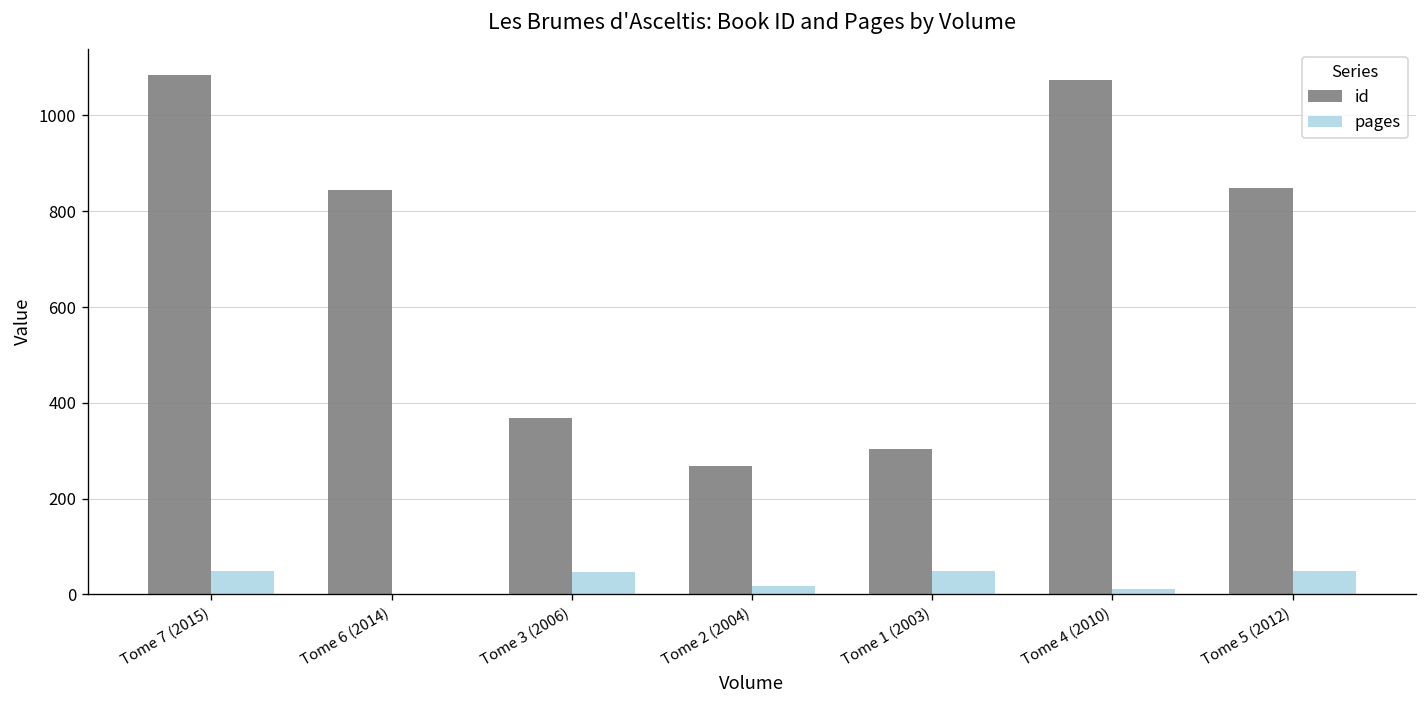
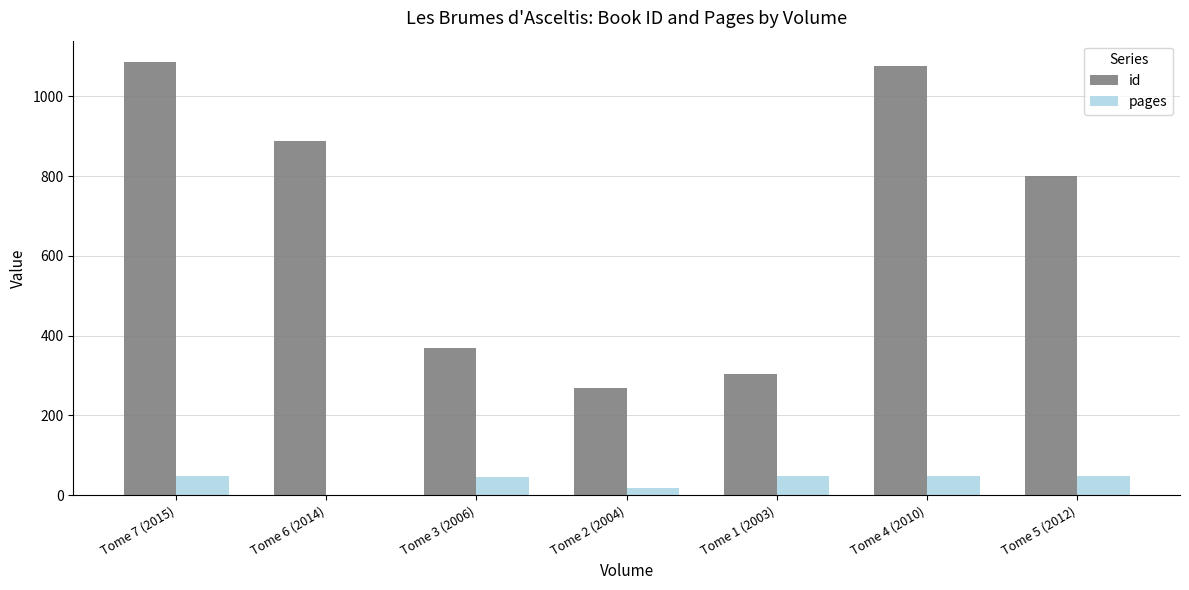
  {
    "id": {
      "Tome 7 (2015)": 1090,
-     "Tome 6 (2014)": 840,
+     "Tome 6 (2014)": 890,
      "Tome 3 (2006)": 370,
      "Tome 2 (2004)": 270,
      "Tome 1 (2003)": 300,
      "Tome 4 (2010)": 1080,
-     "Tome 5 (2012)": 850
+     "Tome 5 (2012)": 800
    },
    "pages": {
      "Tome 7 (2015)": 50,
      "Tome 6 (2014)": 0,
      "Tome 3 (2006)": 50,
      "Tome 2 (2004)": 20,
      "Tome 1 (2003)": 50,
-     "Tome 4 (2010)": 10,
+     "Tome 4 (2010)": 50,
      "Tome 5 (2012)": 50
    }
  }
